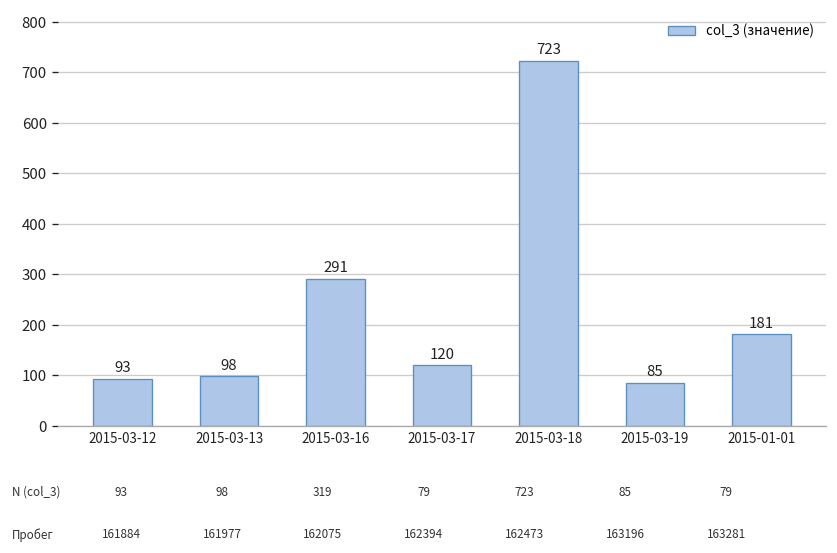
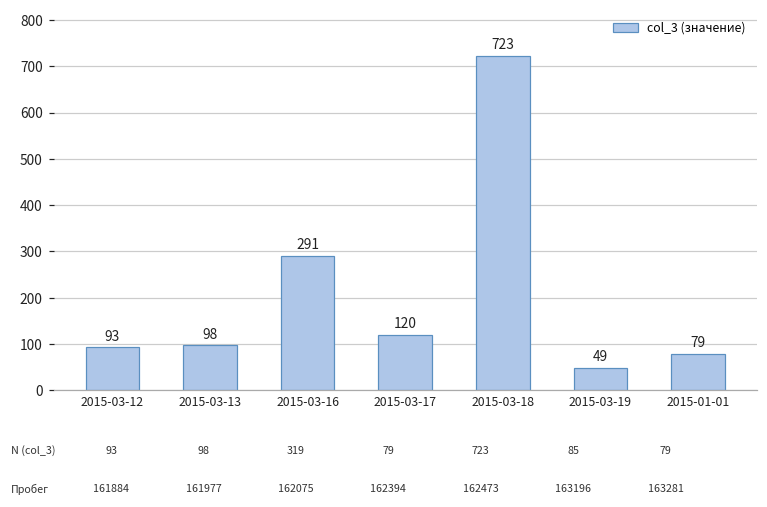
  {
    "2015-03-12": 93,
    "2015-03-13": 98,
    "2015-03-16": 291,
    "2015-03-17": 120,
    "2015-03-18": 723,
-   "2015-03-19": 85,
-   "2015-01-01": 181
+   "2015-03-19": 49,
+   "2015-01-01": 79
  }
